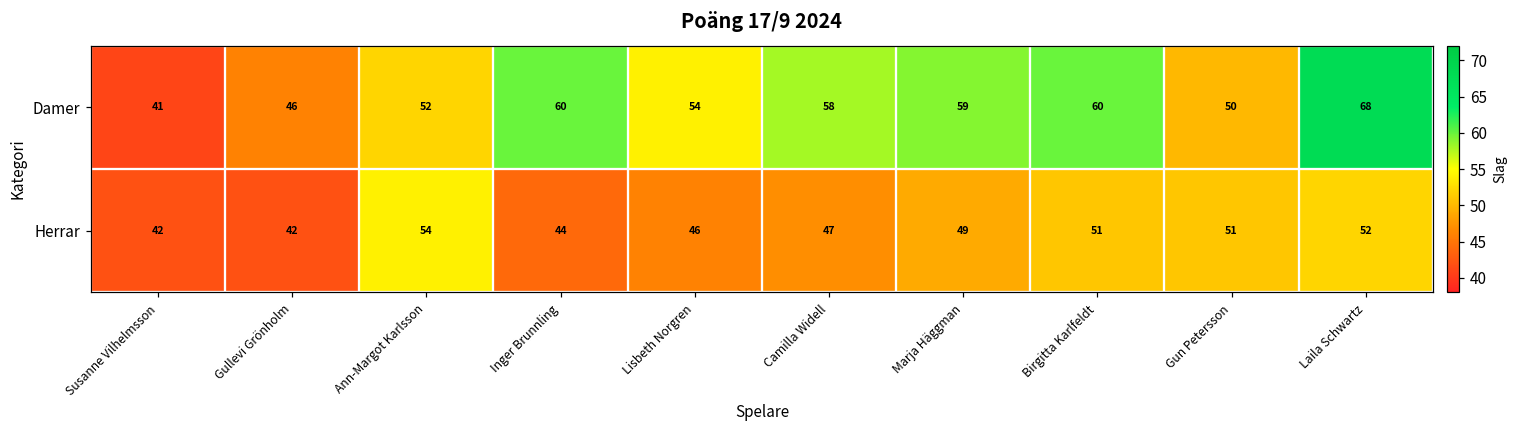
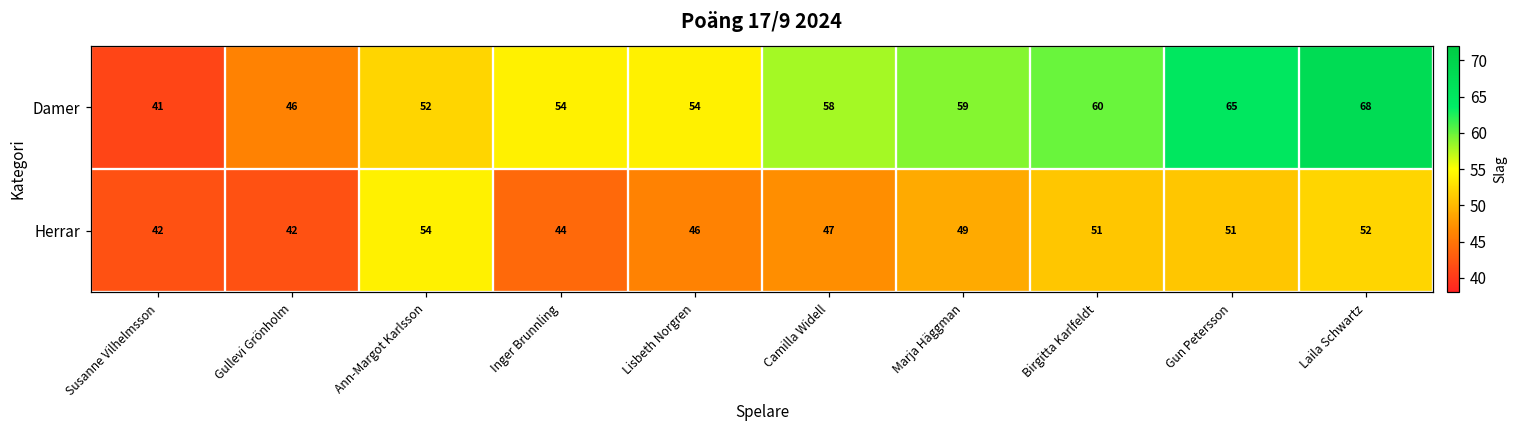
  {
    "Damer": {
      "Susanne Vilhelmsson": 41,
      "Gullevi Grönholm": 46,
      "Ann-Margot Karlsson": 52,
-     "Inger Brunnling": 60,
+     "Inger Brunnling": 54,
      "Lisbeth Norgren": 54,
      "Camilla Widell": 58,
      "Marja Häggman": 59,
      "Birgitta Karlfeldt": 60,
-     "Gun Petersson": 50,
+     "Gun Petersson": 65,
      "Laila Schwartz": 68
    },
    "Herrar": {
      "Susanne Vilhelmsson": 42,
      "Gullevi Grönholm": 42,
      "Ann-Margot Karlsson": 54,
      "Inger Brunnling": 44,
      "Lisbeth Norgren": 46,
      "Camilla Widell": 47,
      "Marja Häggman": 49,
      "Birgitta Karlfeldt": 51,
      "Gun Petersson": 51,
      "Laila Schwartz": 52
    }
  }
